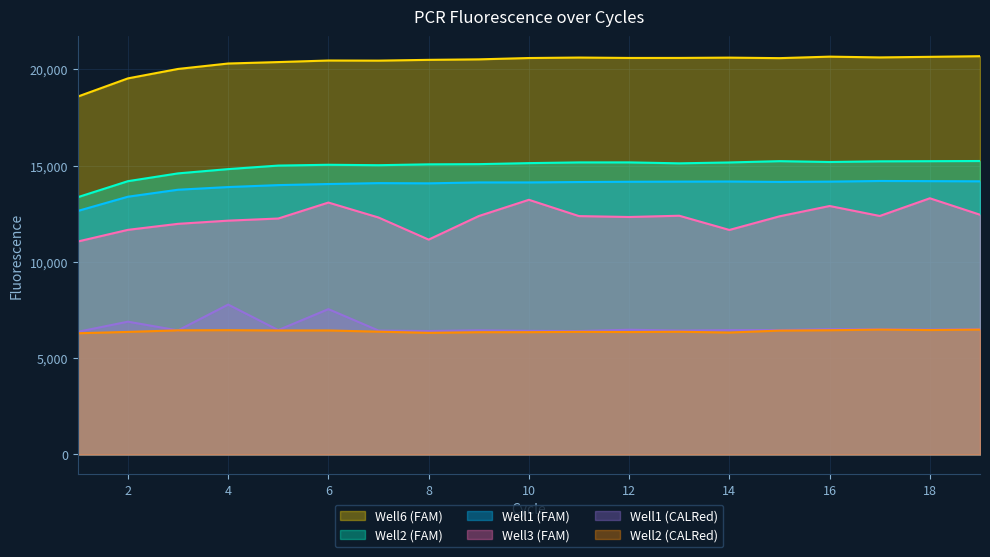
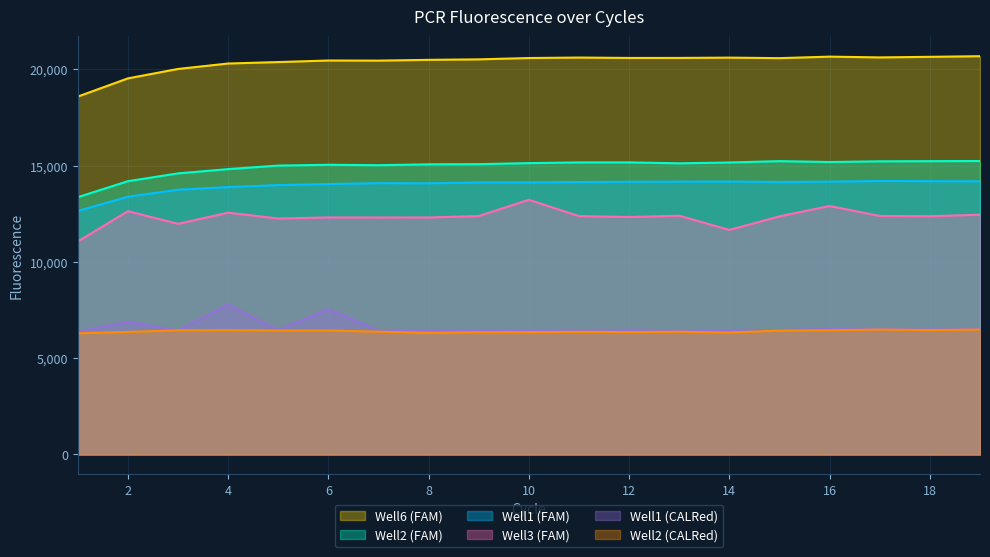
  {
    "Well3 (FAM)": {
-     "2": "11,700",
-     "4": "12,100",
-     "6": "13,100",
-     "8": "11,200",
+     "2": "12,600",
+     "4": "12,600",
+     "6": "12,300",
+     "8": "12,300",
      "10": "13,200",
      "12": "12,300",
      "14": "11,700",
      "16": "12,900",
-     "18": "13,300"
+     "18": "12,400"
    },
    "Well1 (CALRed)": {
      "2": "6,900",
      "4": "7,800",
      "6": "7,500"
    }
  }
